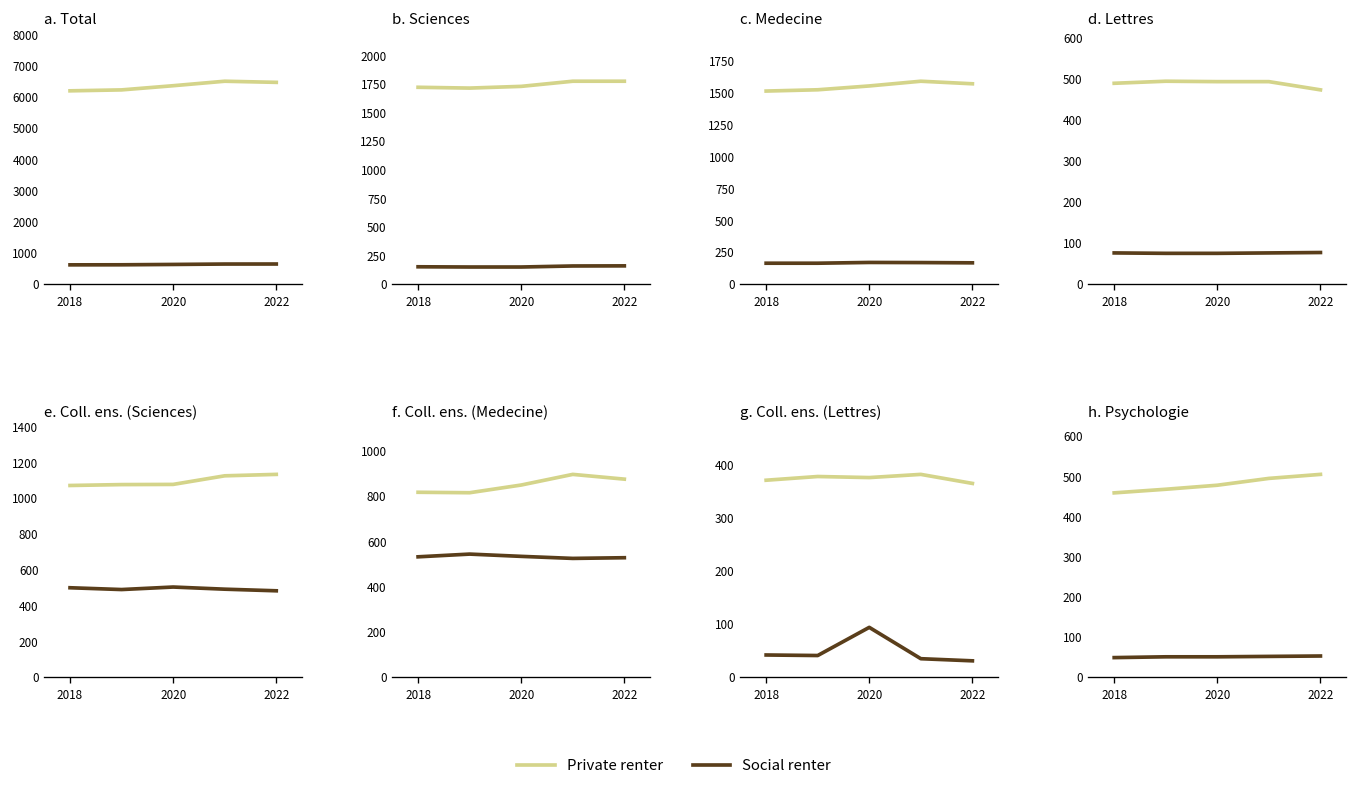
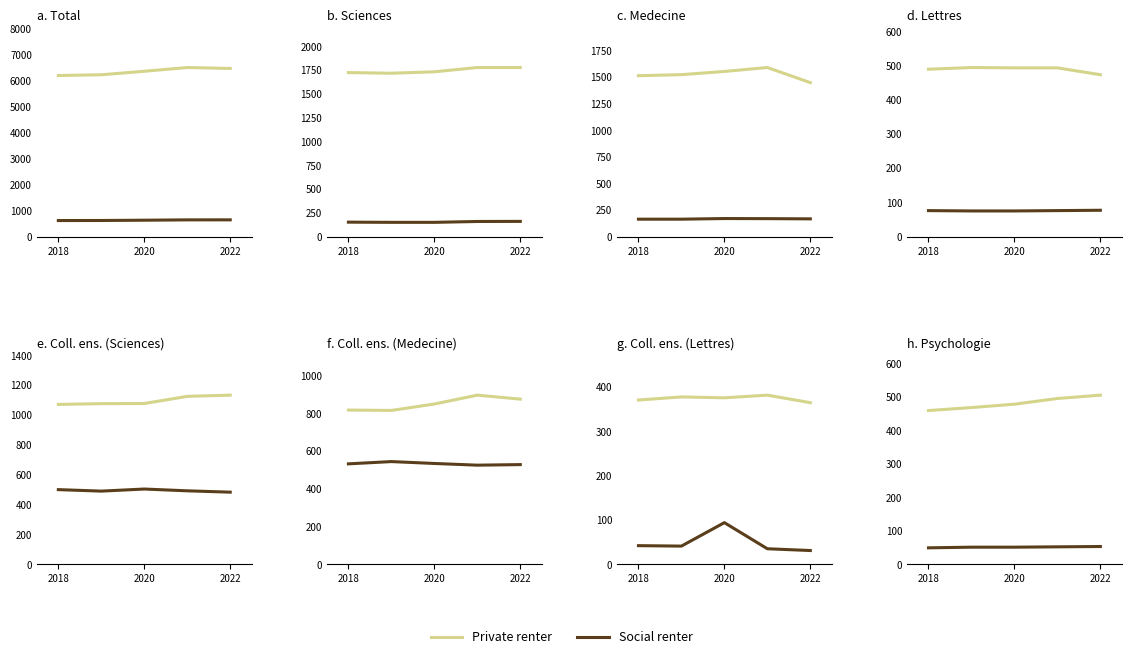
  {
    "a. Total": {
      "Private renter": {
        "2018": 6200,
        "2020": 6400,
        "2022": 6500
      },
      "Social renter": {
        "2018": 600,
        "2020": 600,
        "2022": 600
      }
    },
    "b. Sciences": {
      "Private renter": {
        "2018": 1700,
        "2020": 1700,
        "2022": 1800
      },
      "Social renter": {
        "2018": 200,
        "2020": 200,
        "2022": 200
      }
    },
    "c. Medecine": {
      "Private renter": {
        "2018": 1510,
        "2020": 1550,
-       "2022": 1570
+       "2022": 1450
      },
      "Social renter": {
        "2018": 160,
        "2020": 170,
        "2022": 170
      }
    },
    "d. Lettres": {
      "Private renter": {
        "2018": 490,
        "2020": 490,
        "2022": 470
      },
      "Social renter": {
        "2018": 80,
        "2020": 80,
        "2022": 80
      }
    },
    "e. Coll. ens. (Sciences)": {
      "Private renter": {
        "2018": 1070,
        "2020": 1080,
        "2022": 1130
      },
      "Social renter": {
        "2018": 500,
        "2020": 500,
        "2022": 480
      }
    },
    "f. Coll. ens. (Medecine)": {
      "Private renter": {
        "2018": 820,
        "2020": 850,
        "2022": 880
      },
      "Social renter": {
        "2018": 530,
        "2020": 530,
        "2022": 530
      }
    },
    "g. Coll. ens. (Lettres)": {
      "Private renter": {
        "2018": 370,
        "2020": 380,
        "2022": 370
      },
      "Social renter": {
        "2018": 40,
        "2020": 90,
        "2022": 30
      }
    },
    "h. Psychologie": {
      "Private renter": {
        "2018": 460,
        "2020": 480,
        "2022": 510
      },
      "Social renter": {
        "2018": 50,
        "2020": 50,
        "2022": 50
      }
    }
  }
